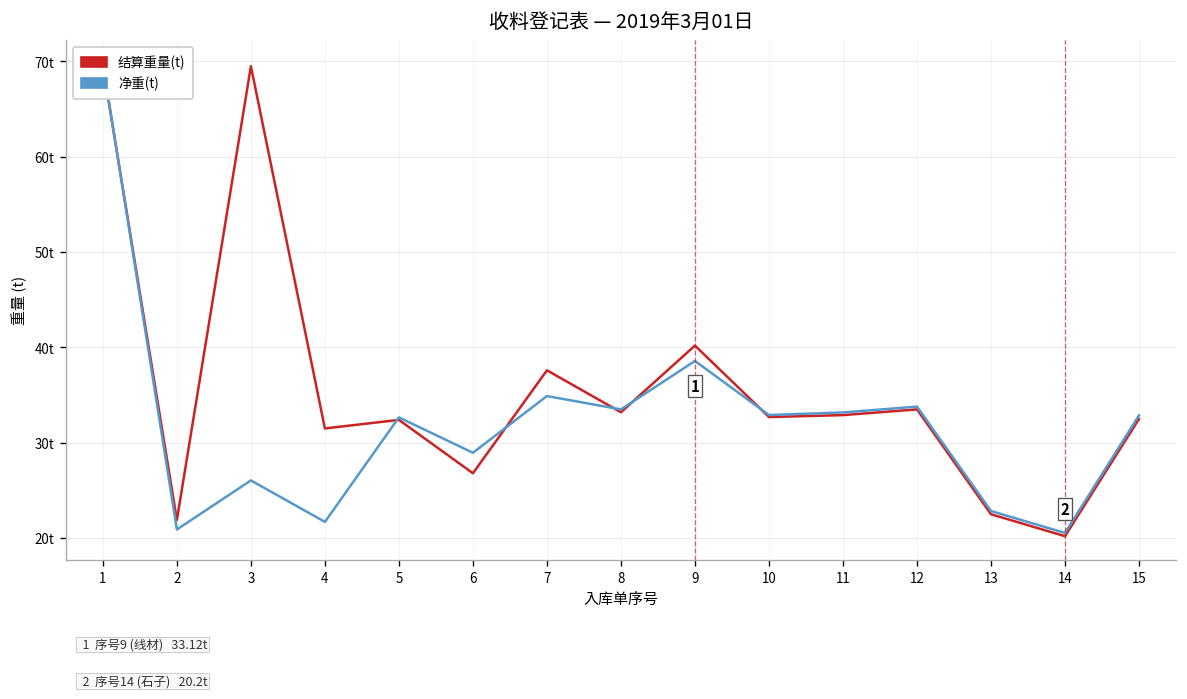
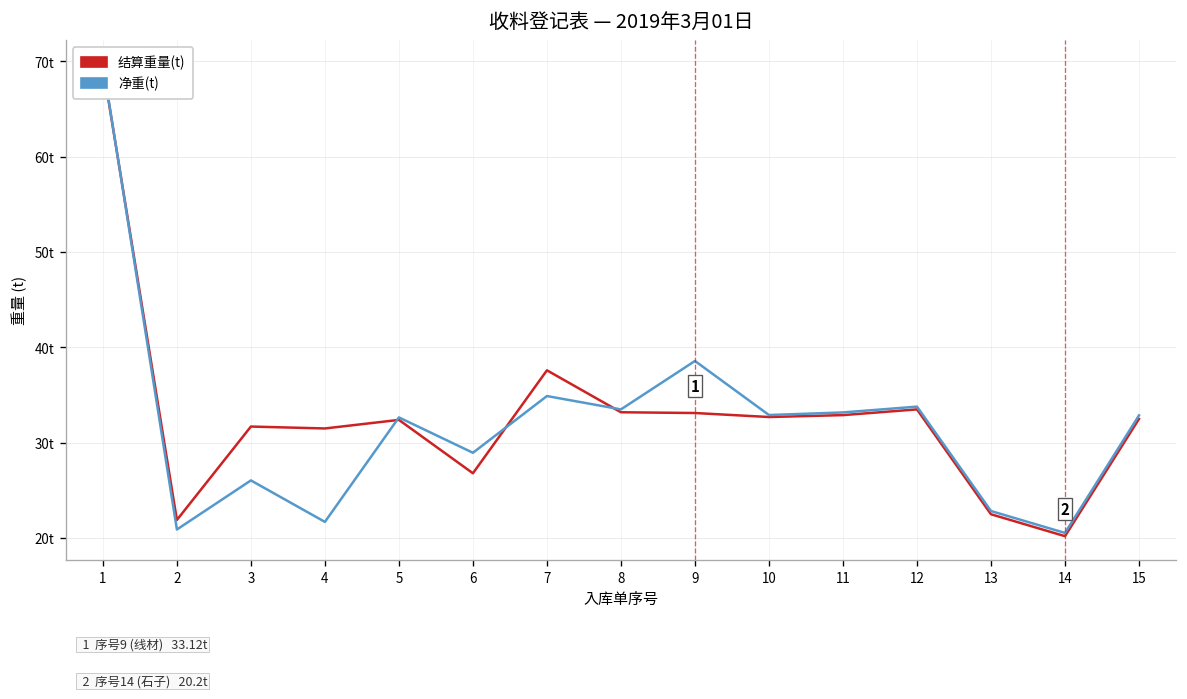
  {
    "结算重量(t)": {
      "2": "22t",
-     "3": "70t",
+     "3": "32t",
      "4": "32t",
      "6": "27t",
      "7": "38t",
-     "9": "40t",
+     "9": "33t",
      "13": "23t",
      "14": "20t",
      "15": "33t"
    },
    "净重(t)": {
      "2": "21t",
      "3": "26t",
      "4": "22t",
      "6": "29t",
      "7": "35t",
      "13": "23t",
      "15": "33t"
    }
  }
